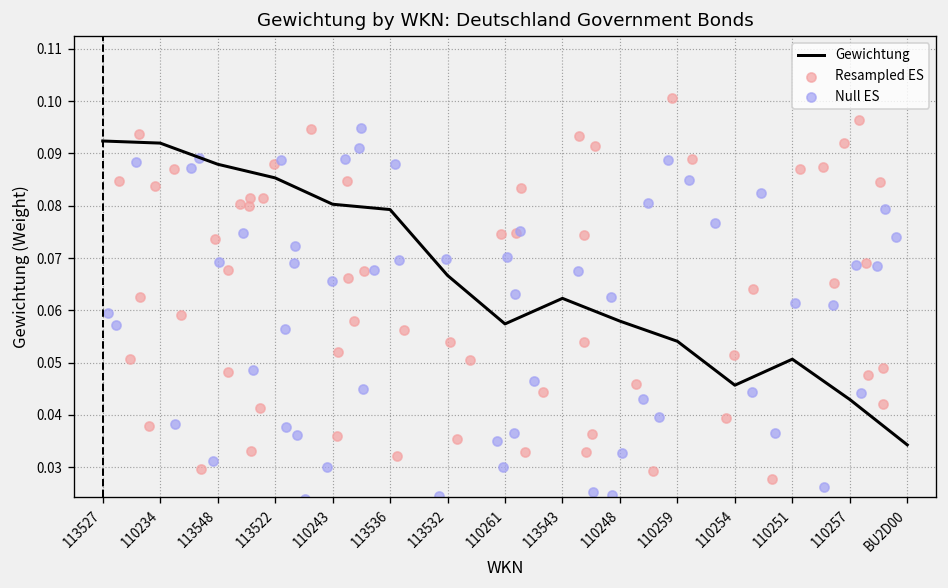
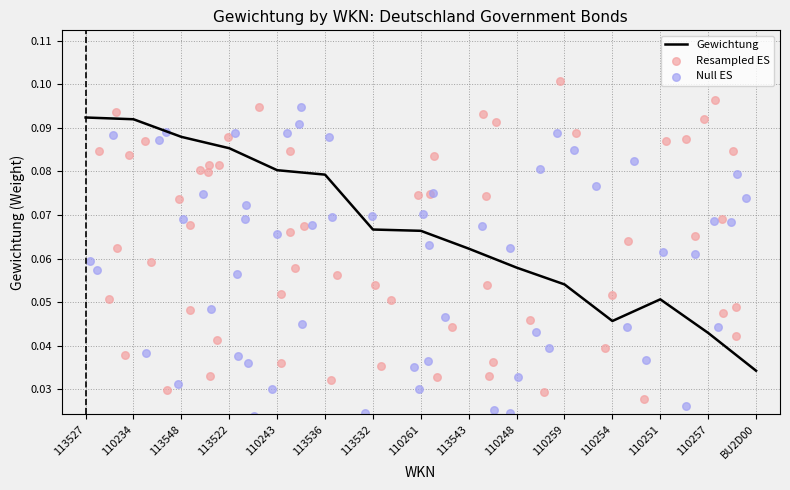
  {
    "Gewichtung": {
      "113527": 0.092,
      "110234": 0.092,
      "113548": 0.088,
      "113522": 0.085,
      "110243": 0.080,
      "113536": 0.079,
      "113532": 0.067,
-     "110261": 0.057,
+     "110261": 0.066,
      "113543": 0.062,
      "110248": 0.058,
      "110259": 0.054,
      "110254": 0.046,
      "110251": 0.051,
      "110257": 0.043,
      "BU2D00": 0.034
    }
  }
